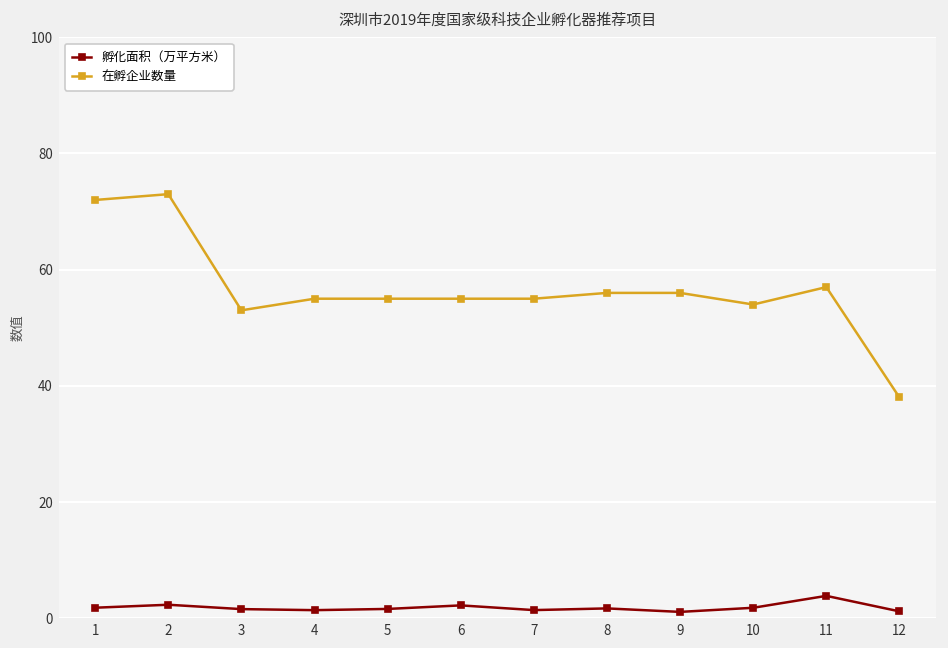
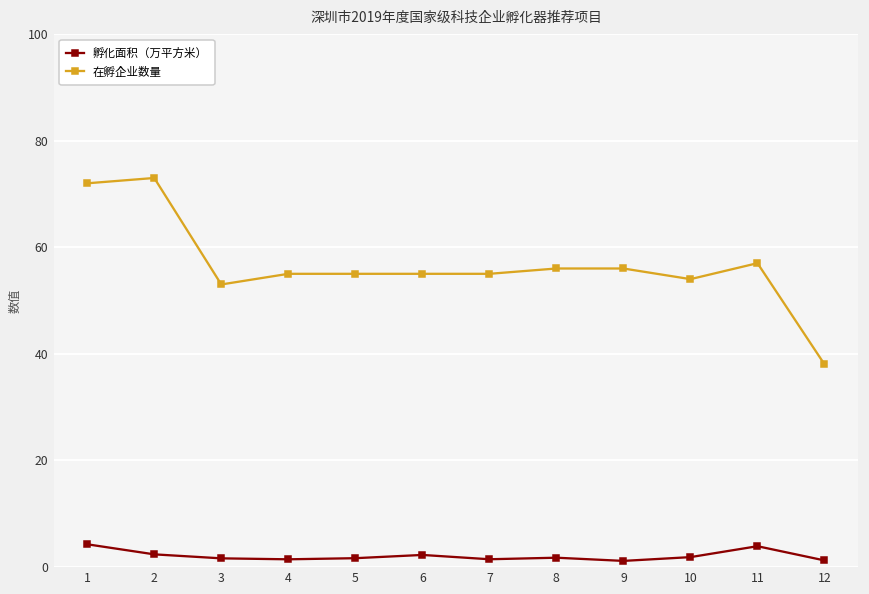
  {
    "孵化面积（万平方米）": {
-     "1": 2,
+     "1": 4,
      "2": 2,
      "3": 2,
      "4": 1,
      "5": 2,
      "6": 2,
      "7": 1,
      "8": 2,
      "9": 1,
      "10": 2,
      "11": 4,
      "12": 1
    },
    "在孵企业数量": {
      "1": 72,
      "2": 73,
      "3": 53,
      "4": 55,
      "5": 55,
      "6": 55,
      "7": 55,
      "8": 56,
      "9": 56,
      "10": 54,
      "11": 57,
      "12": 38
    }
  }
